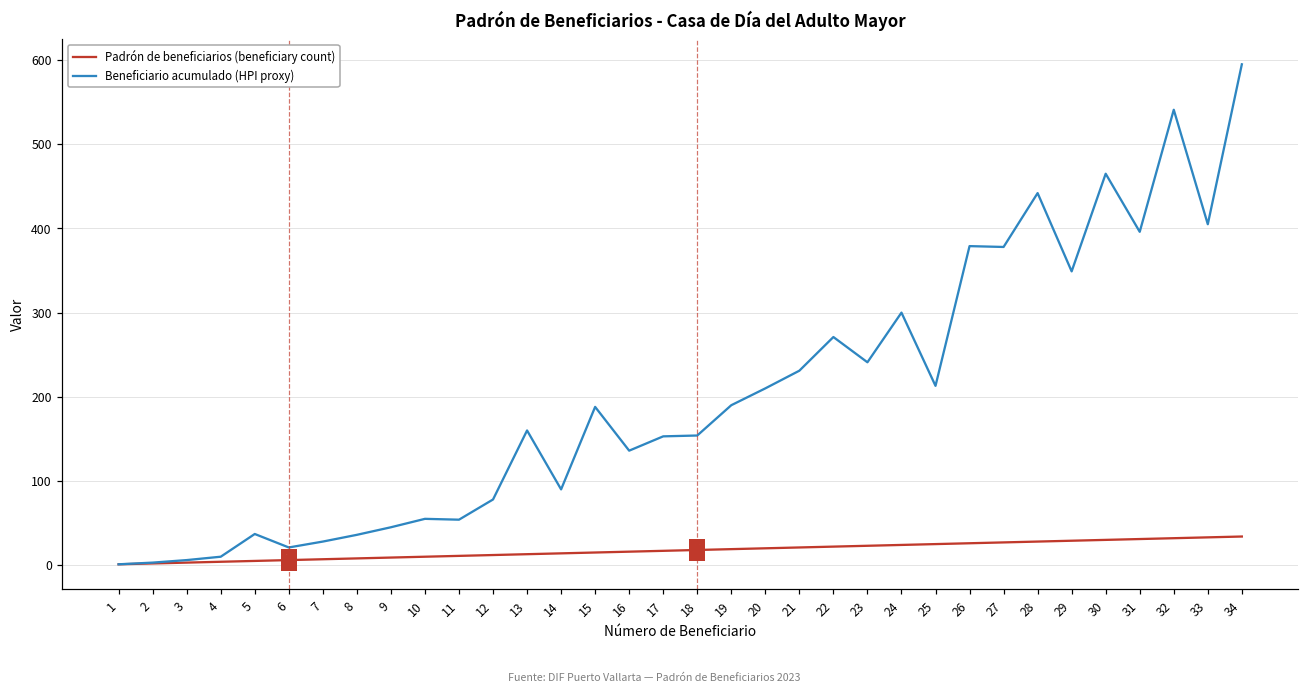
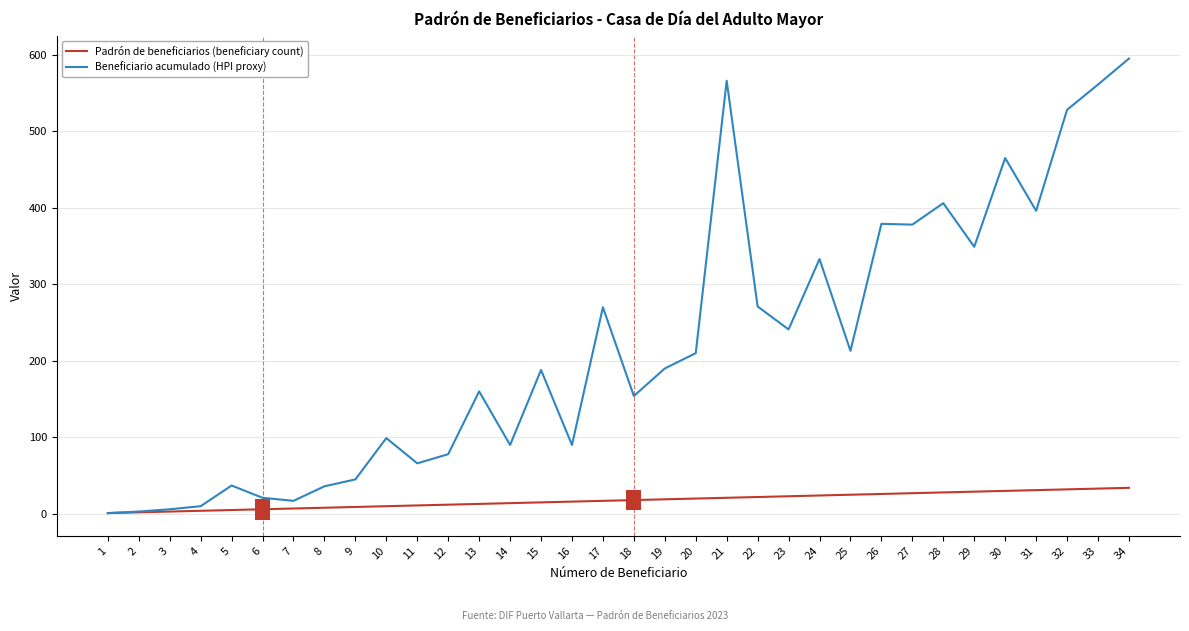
  {
    "Beneficiario acumulado (HPI proxy)": {
      "4": 10,
      "5": 40,
      "6": 20,
-     "7": 30,
+     "7": 20,
      "8": 40,
      "9": 50,
-     "10": 60,
-     "11": 50,
+     "10": 100,
+     "11": 70,
      "12": 80,
      "13": 160,
      "14": 90,
      "15": 190,
-     "16": 140,
-     "17": 150,
+     "16": 90,
+     "17": 270,
      "18": 150,
      "19": 190,
      "20": 210,
-     "21": 230,
+     "21": 570,
      "22": 270,
      "23": 240,
-     "24": 300,
+     "24": 330,
      "25": 210,
      "26": 380,
      "27": 380,
-     "28": 440,
+     "28": 410,
      "29": 350,
      "30": 470,
      "31": 400,
-     "32": 540,
-     "33": 410,
+     "32": 530,
+     "33": 560,
      "34": 600
    }
  }
